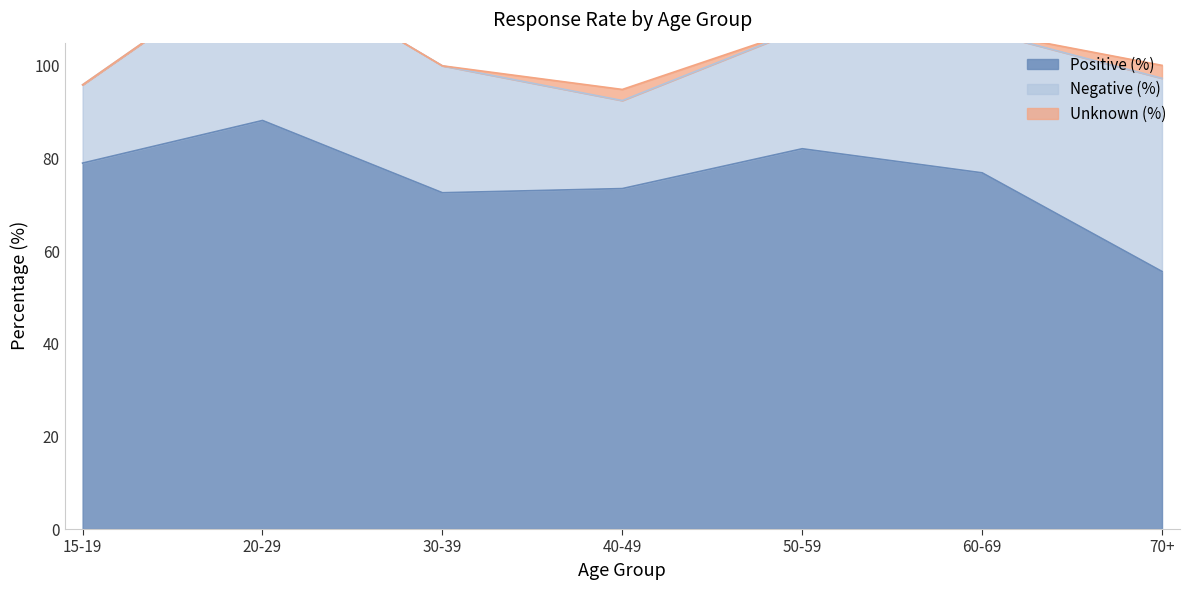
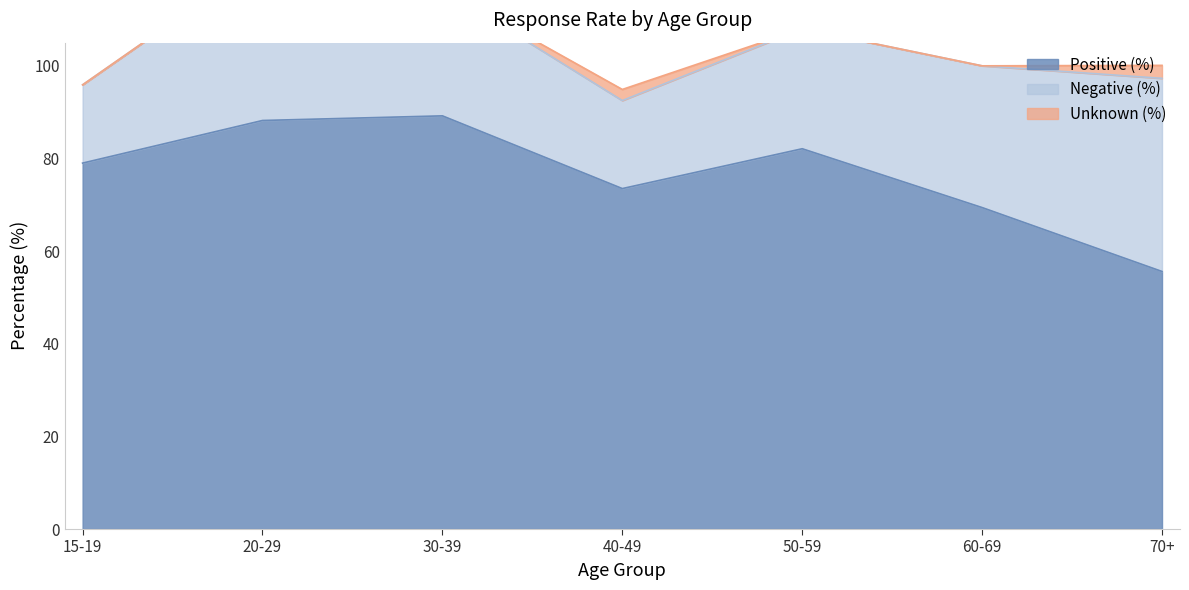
  {
    "Positive (%)": {
      "15-19": 79,
      "20-29": 88,
-     "30-39": 73,
+     "30-39": 89,
      "40-49": 74,
      "50-59": 82,
-     "60-69": 77,
+     "60-69": 69,
      "70+": 56
    },
    "Negative (%)": {
      "40-49": 19,
      "70+": 42
    },
    "Unknown (%)": {
      "40-49": 2,
      "70+": 3
    }
  }
